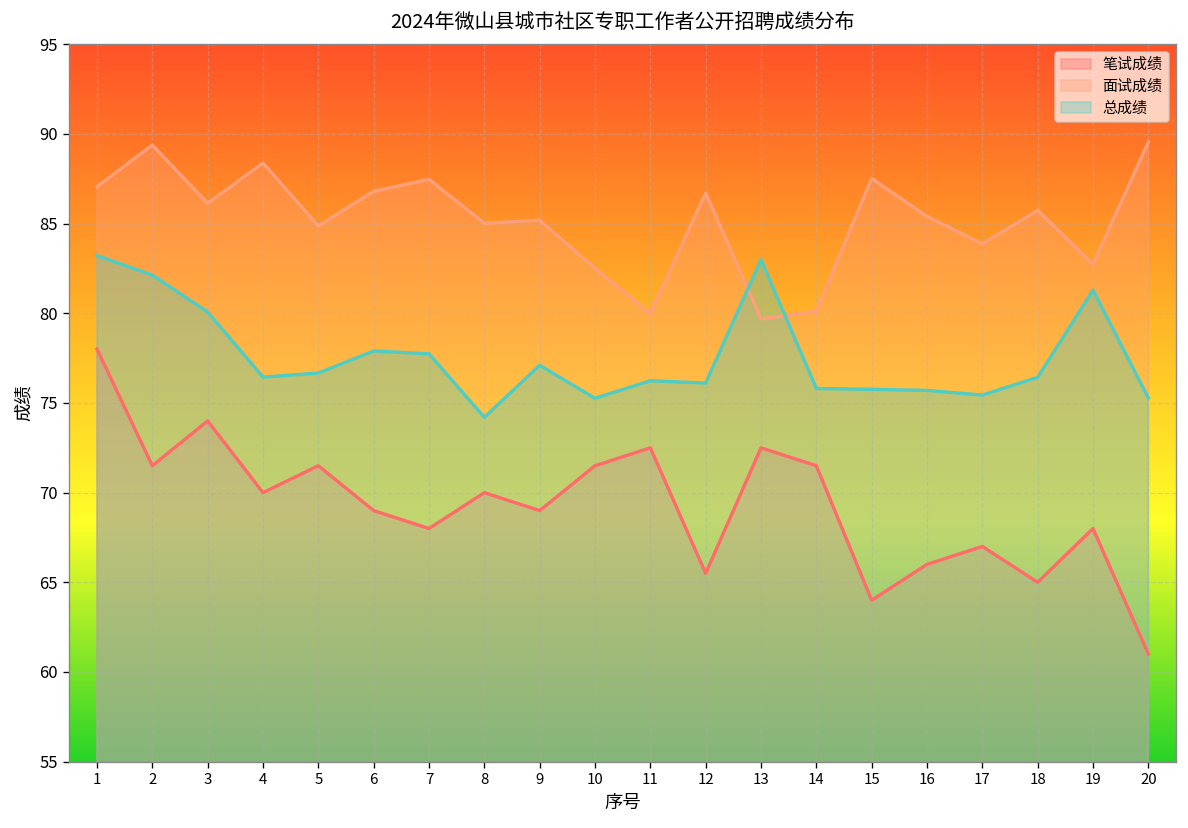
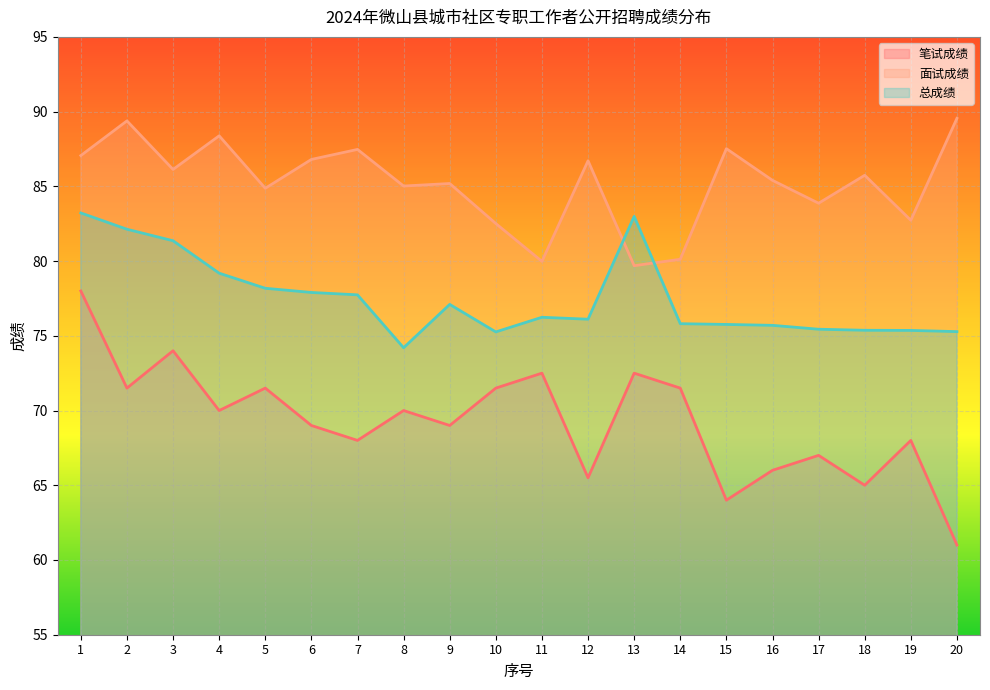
  {
    "总成绩": {
      "1": 83.2,
      "2": 82.1,
-     "3": 80.1,
-     "4": 76.4,
-     "5": 76.7,
+     "3": 81.4,
+     "4": 79.2,
+     "5": 78.2,
      "6": 77.9,
      "7": 77.7,
      "8": 74.2,
      "9": 77.1,
      "10": 75.3,
      "11": 76.2,
      "12": 76.1,
      "13": 83.0,
      "14": 75.8,
      "15": 75.8,
      "16": 75.7,
      "17": 75.4,
-     "18": 76.4,
-     "19": 81.3,
+     "18": 75.4,
+     "19": 75.4,
      "20": 75.3
    }
  }
